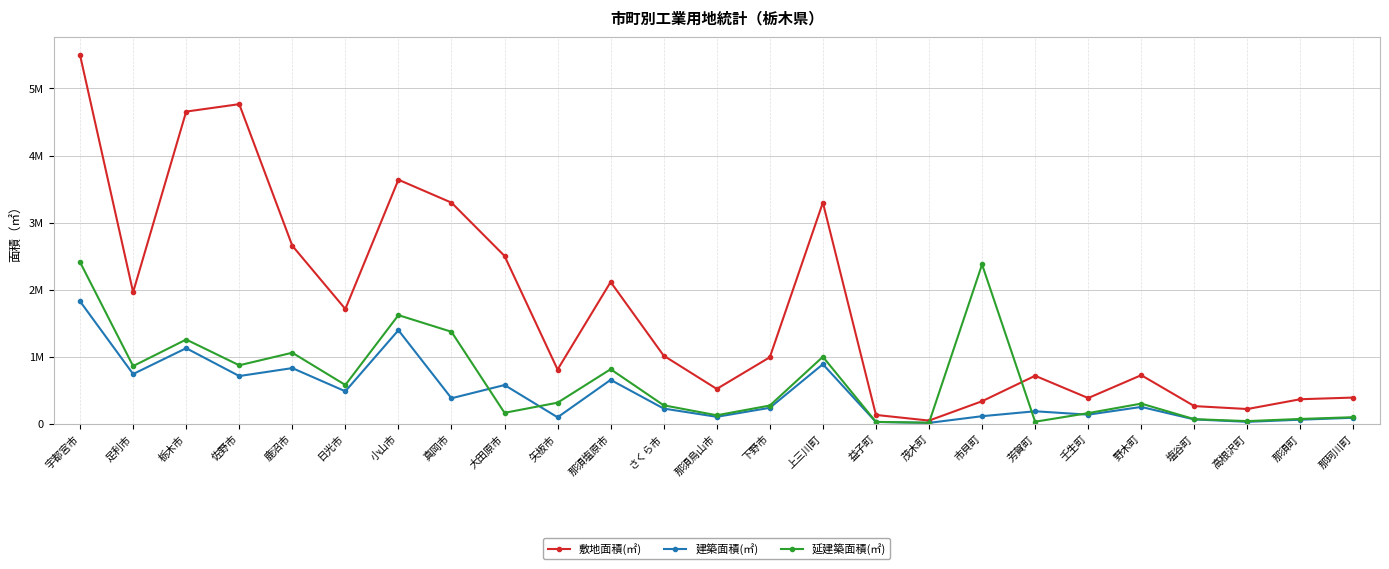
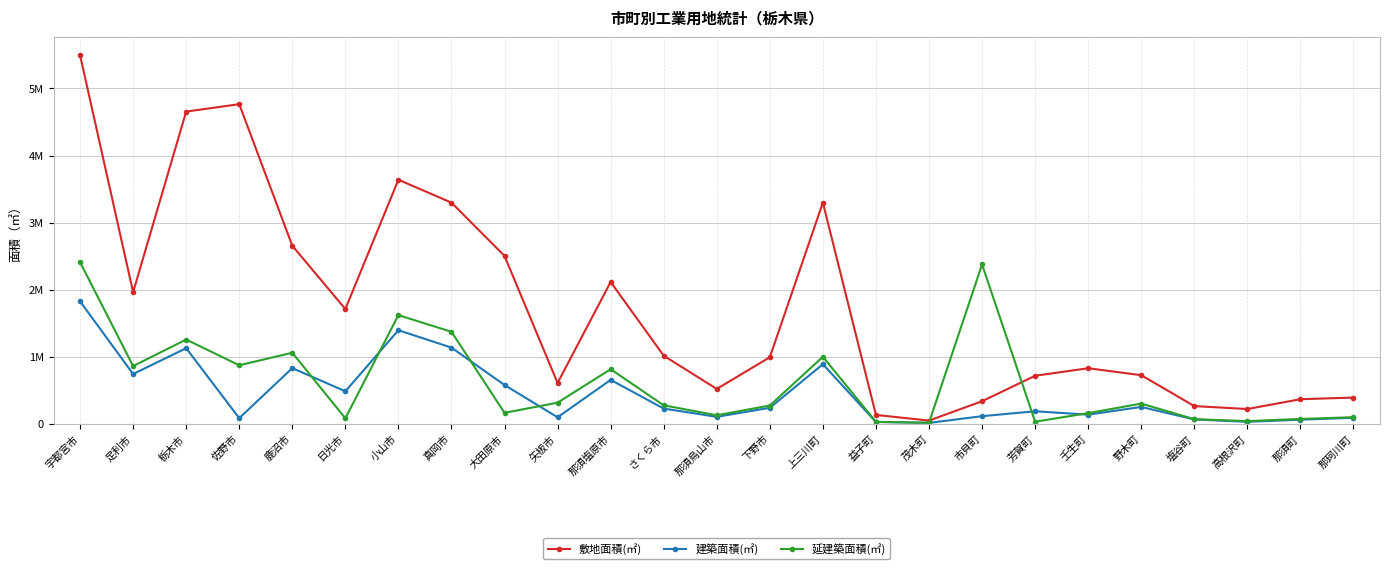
  {
    "敷地面積(㎡)": {
      "宇都宮市": 5500000,
      "足利市": 2000000,
      "栃木市": 4700000,
      "佐野市": 4800000,
      "鹿沼市": 2700000,
      "日光市": 1700000,
      "小山市": 3600000,
      "真岡市": 3300000,
      "大田原市": 2500000,
-     "矢板市": 800000,
+     "矢板市": 600000,
      "那須塩原市": 2100000,
      "さくら市": 1000000,
      "那須烏山市": 500000,
      "下野市": 1000000,
      "上三川町": 3300000,
      "益子町": 100000,
      "市貝町": 300000,
      "芳賀町": 700000,
-     "壬生町": 400000,
+     "壬生町": 800000,
      "野木町": 700000,
      "塩谷町": 300000,
      "高根沢町": 200000,
      "那須町": 400000,
      "那珂川町": 400000
    },
    "建築面積(㎡)": {
      "宇都宮市": 1800000,
      "足利市": 700000,
      "栃木市": 1100000,
-     "佐野市": 700000,
+     "佐野市": 100000,
      "鹿沼市": 800000,
      "日光市": 500000,
      "小山市": 1400000,
-     "真岡市": 400000,
+     "真岡市": 1100000,
      "大田原市": 600000,
      "矢板市": 100000,
      "那須塩原市": 700000,
      "さくら市": 200000,
      "上三川町": 900000,
      "市貝町": 100000,
      "芳賀町": 200000,
      "野木町": 300000
    },
    "延建築面積(㎡)": {
      "宇都宮市": 2400000,
      "足利市": 900000,
      "栃木市": 1300000,
      "佐野市": 900000,
      "鹿沼市": 1100000,
-     "日光市": 600000,
+     "日光市": 100000,
      "小山市": 1600000,
      "真岡市": 1400000,
      "大田原市": 200000,
      "矢板市": 300000,
      "那須塩原市": 800000,
      "さくら市": 300000,
      "上三川町": 1000000,
      "市貝町": 2400000,
      "芳賀町": 0,
      "野木町": 300000
    }
  }
